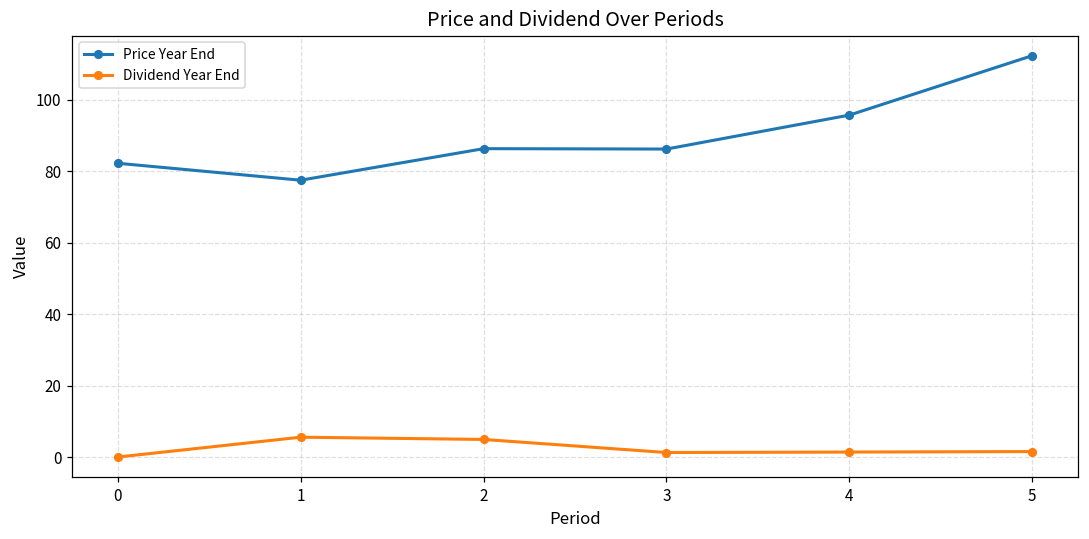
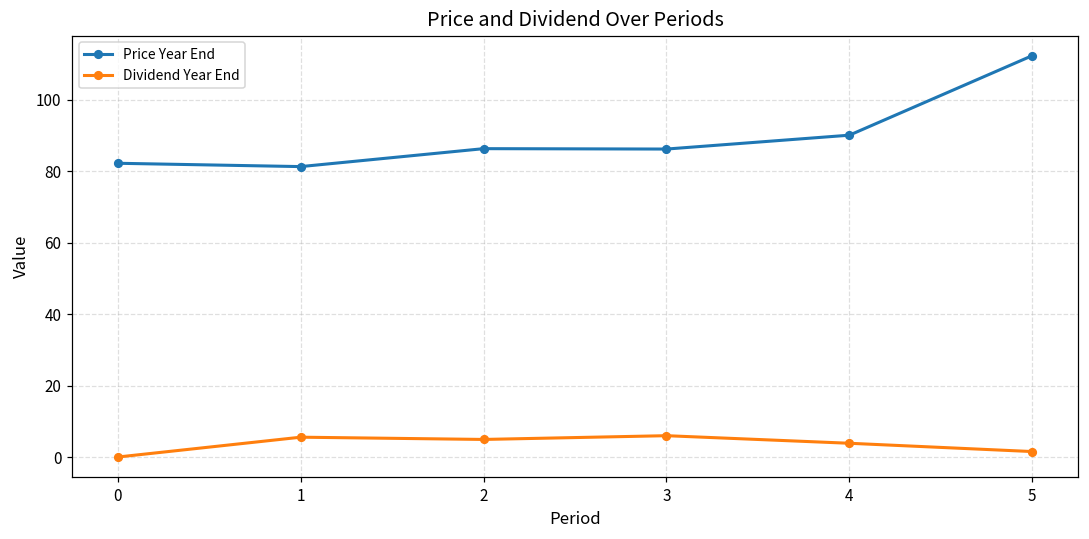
  {
    "Price Year End": {
      "0": 82,
-     "1": 77,
+     "1": 81,
      "2": 86,
      "3": 86,
-     "4": 96,
+     "4": 90,
      "5": 112
    },
    "Dividend Year End": {
      "0": 0,
      "1": 6,
      "2": 5,
-     "3": 1,
-     "4": 1,
+     "3": 6,
+     "4": 4,
      "5": 2
    }
  }
